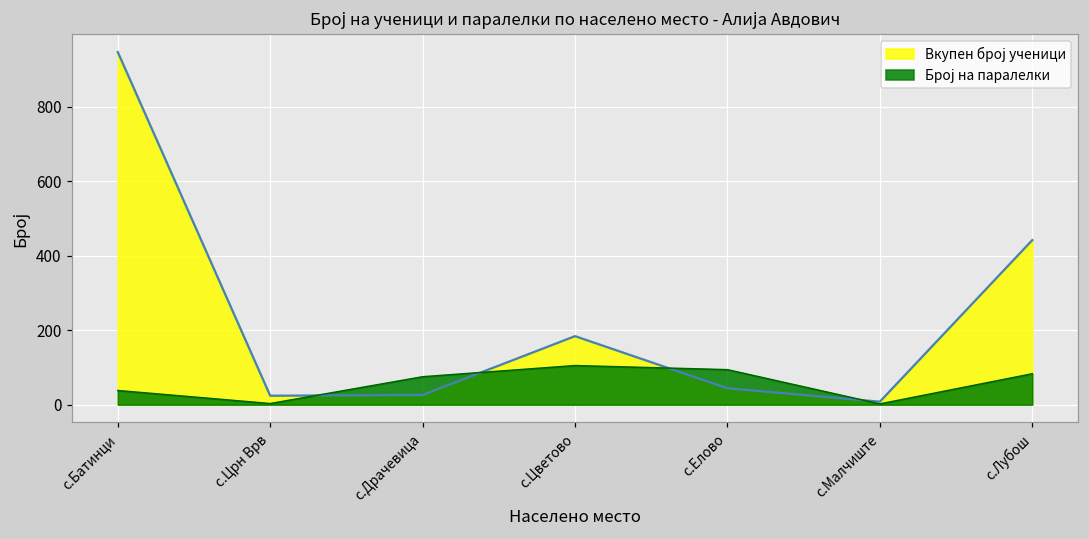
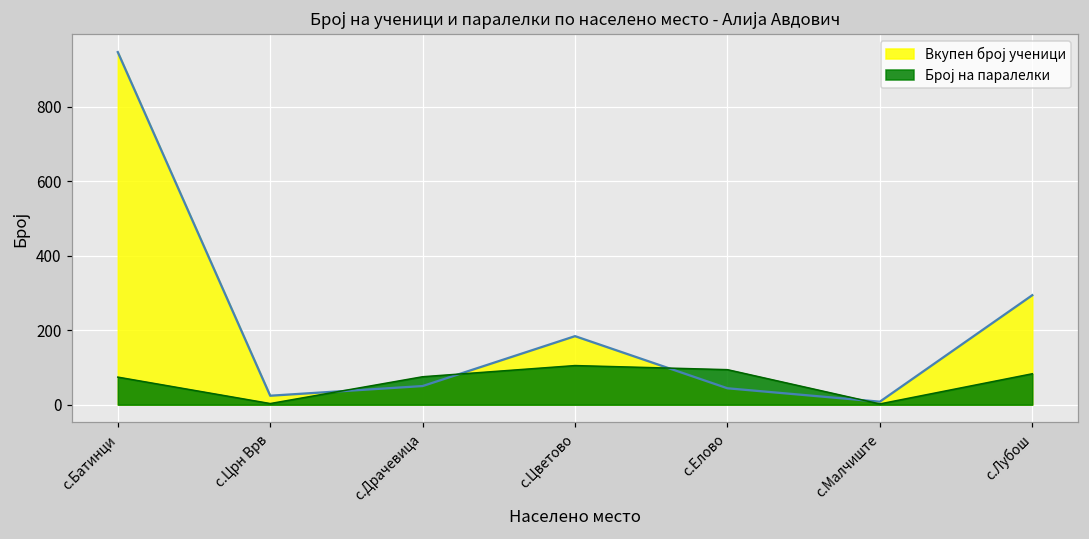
  {
    "Вкупен број ученици": {
      "с.Батинци": 950,
      "с.Црн Врв": 20,
-     "с.Драчевица": 30,
+     "с.Драчевица": 50,
      "с.Цветово": 180,
      "с.Елово": 40,
-     "с.Лубош": 440
+     "с.Лубош": 290
    },
    "Број на паралелки": {
-     "с.Батинци": 40,
+     "с.Батинци": 70,
      "с.Црн Врв": 0,
      "с.Драчевица": 80,
      "с.Цветово": 110,
      "с.Елово": 90,
      "с.Лубош": 80
    }
  }
